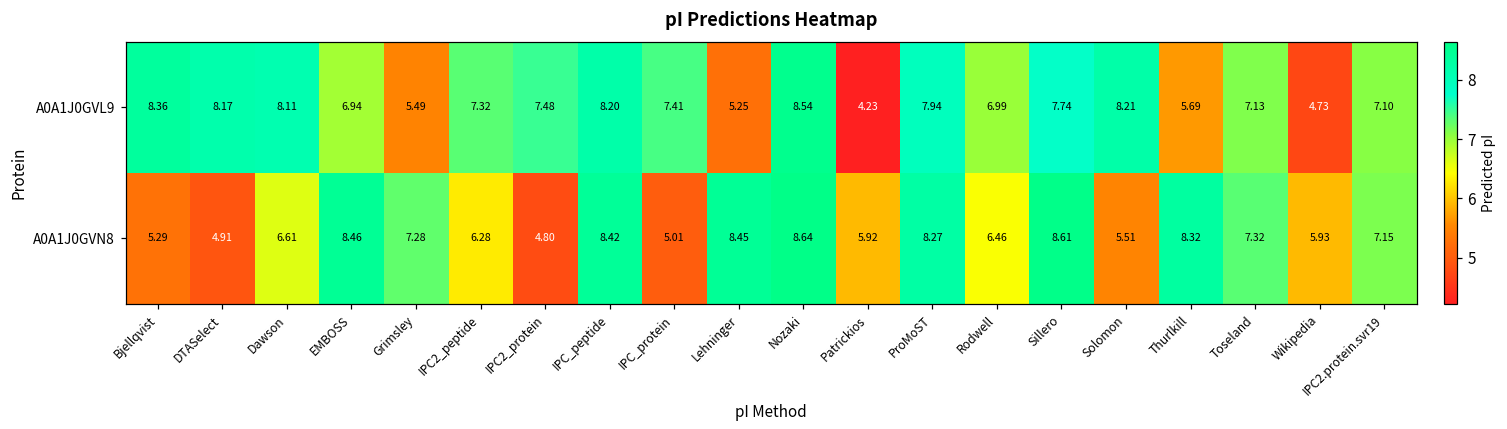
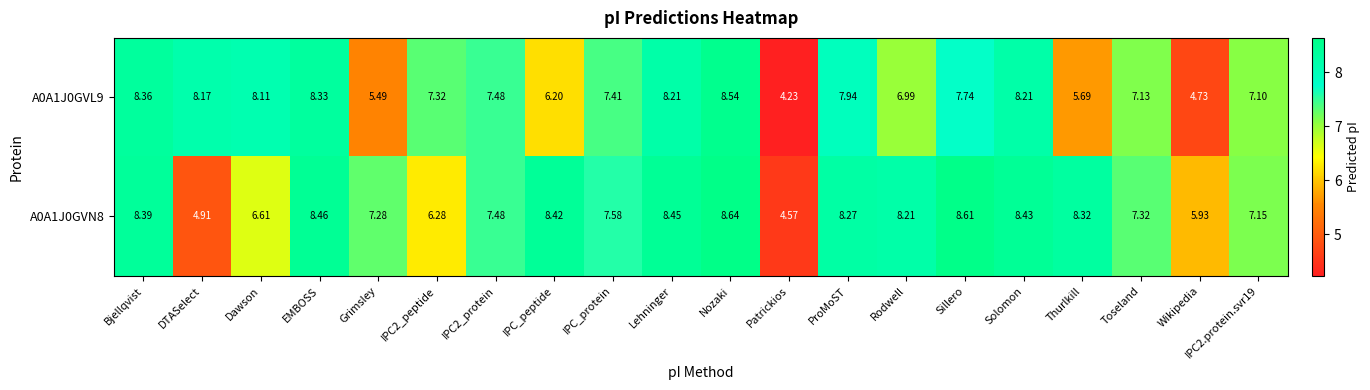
  {
    "A0A1J0GVL9": {
      "Bjellqvist": 8.36,
      "DTASelect": 8.17,
      "Dawson": 8.11,
-     "EMBOSS": 6.94,
+     "EMBOSS": 8.33,
      "Grimsley": 5.49,
      "IPC2_peptide": 7.32,
      "IPC2_protein": 7.48,
-     "IPC_peptide": 8.20,
+     "IPC_peptide": 6.20,
      "IPC_protein": 7.41,
-     "Lehninger": 5.25,
+     "Lehninger": 8.21,
      "Nozaki": 8.54,
      "Patrickios": 4.23,
      "ProMoST": 7.94,
      "Rodwell": 6.99,
      "Sillero": 7.74,
      "Solomon": 8.21,
      "Thurlkill": 5.69,
      "Toseland": 7.13,
      "Wikipedia": 4.73,
      "IPC2.protein.svr19": 7.10
    },
    "A0A1J0GVN8": {
-     "Bjellqvist": 5.29,
+     "Bjellqvist": 8.39,
      "DTASelect": 4.91,
      "Dawson": 6.61,
      "EMBOSS": 8.46,
      "Grimsley": 7.28,
      "IPC2_peptide": 6.28,
-     "IPC2_protein": 4.80,
+     "IPC2_protein": 7.48,
      "IPC_peptide": 8.42,
-     "IPC_protein": 5.01,
+     "IPC_protein": 7.58,
      "Lehninger": 8.45,
      "Nozaki": 8.64,
-     "Patrickios": 5.92,
+     "Patrickios": 4.57,
      "ProMoST": 8.27,
-     "Rodwell": 6.46,
+     "Rodwell": 8.21,
      "Sillero": 8.61,
-     "Solomon": 5.51,
+     "Solomon": 8.43,
      "Thurlkill": 8.32,
      "Toseland": 7.32,
      "Wikipedia": 5.93,
      "IPC2.protein.svr19": 7.15
    }
  }
